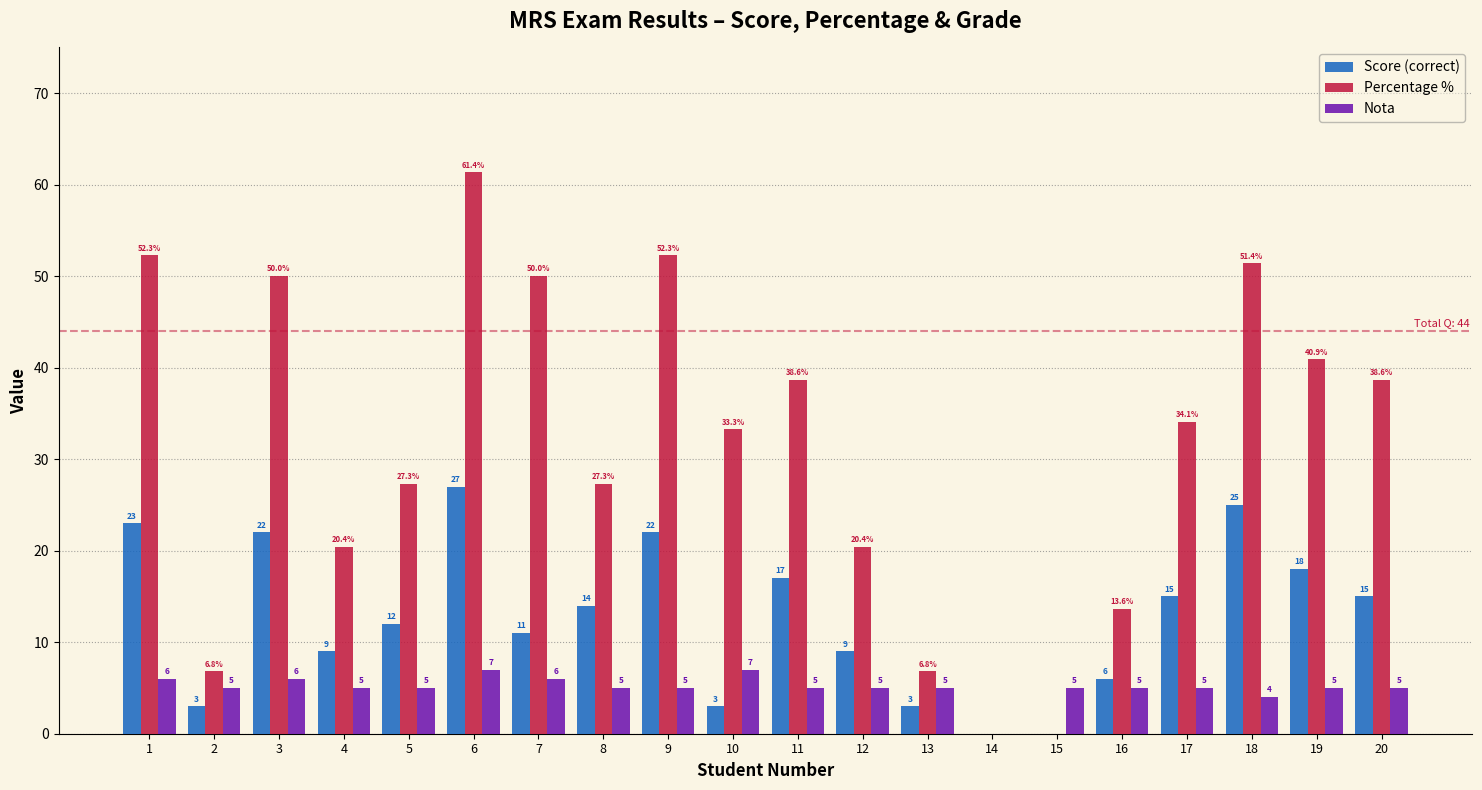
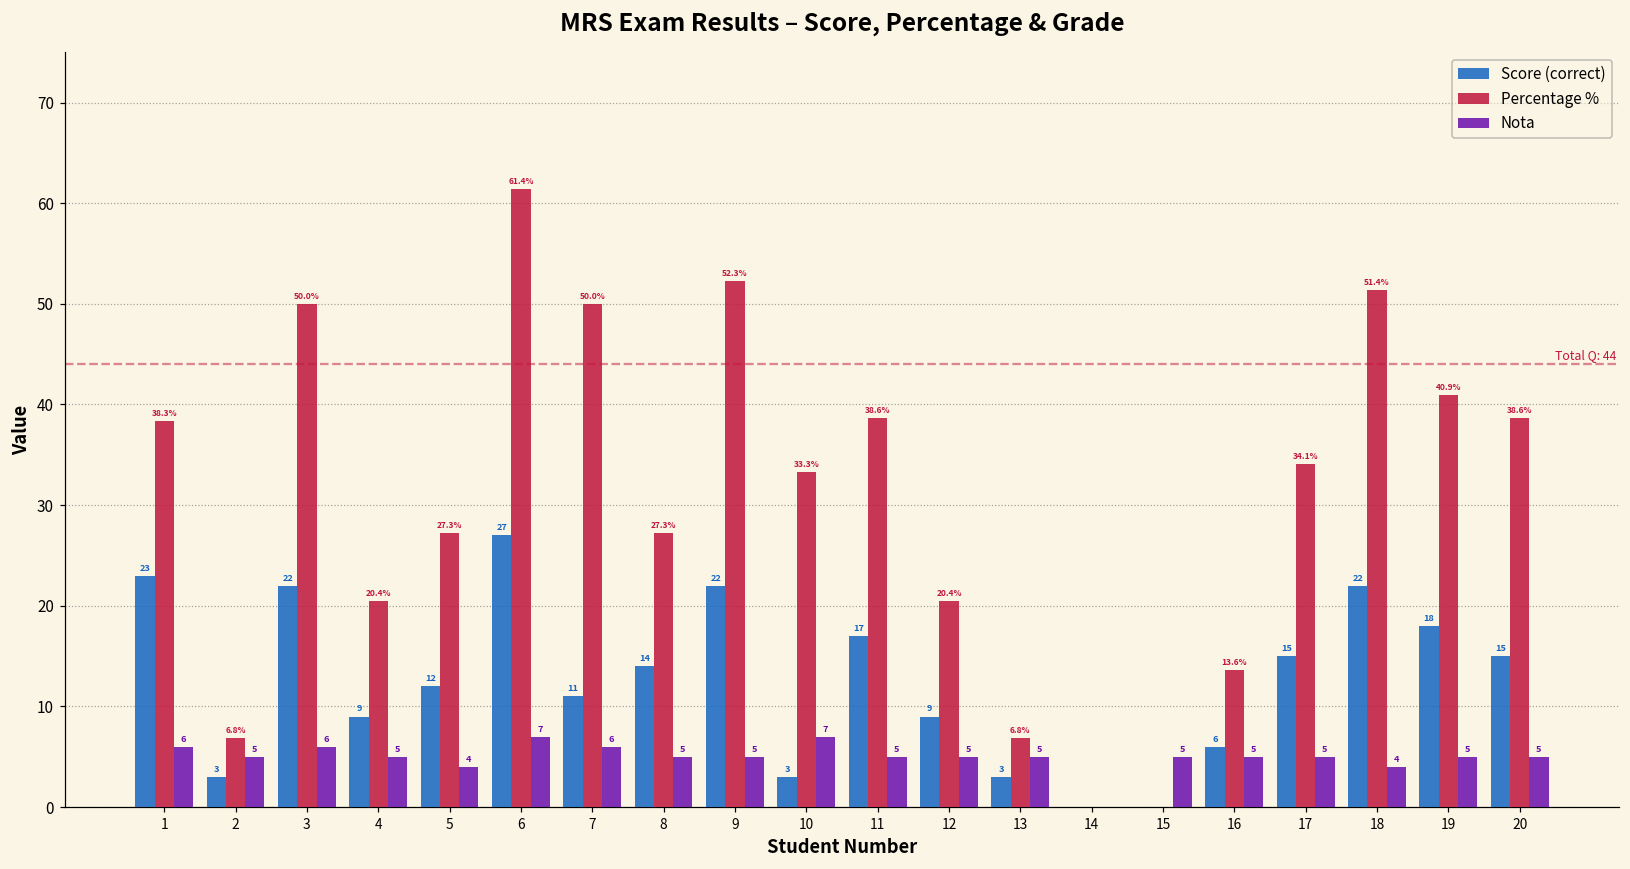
  {
    "Score (correct)": {
      "1": "23",
      "2": "3",
      "3": "22",
      "4": "9",
      "5": "12",
      "6": "27",
      "7": "11",
      "8": "14",
      "9": "22",
      "10": "3",
      "11": "17",
      "12": "9",
      "13": "3",
      "16": "6",
      "17": "15",
-     "18": "25",
+     "18": "22",
      "19": "18",
      "20": "15"
    },
    "Percentage %": {
-     "1": "52.3%",
+     "1": "38.3%",
      "2": "6.8%",
      "3": "50.0%",
      "4": "20.4%",
      "5": "27.3%",
      "6": "61.4%",
      "7": "50.0%",
      "8": "27.3%",
      "9": "52.3%",
      "10": "33.3%",
      "11": "38.6%",
      "12": "20.4%",
      "13": "6.8%",
      "16": "13.6%",
      "17": "34.1%",
      "18": "51.4%",
      "19": "40.9%",
      "20": "38.6%"
    },
    "Nota": {
      "1": "6",
      "2": "5",
      "3": "6",
      "4": "5",
-     "5": "5",
+     "5": "4",
      "6": "7",
      "7": "6",
      "8": "5",
      "9": "5",
      "10": "7",
      "11": "5",
      "12": "5",
      "13": "5",
      "15": "5",
      "16": "5",
      "17": "5",
      "18": "4",
      "19": "5",
      "20": "5"
    }
  }
